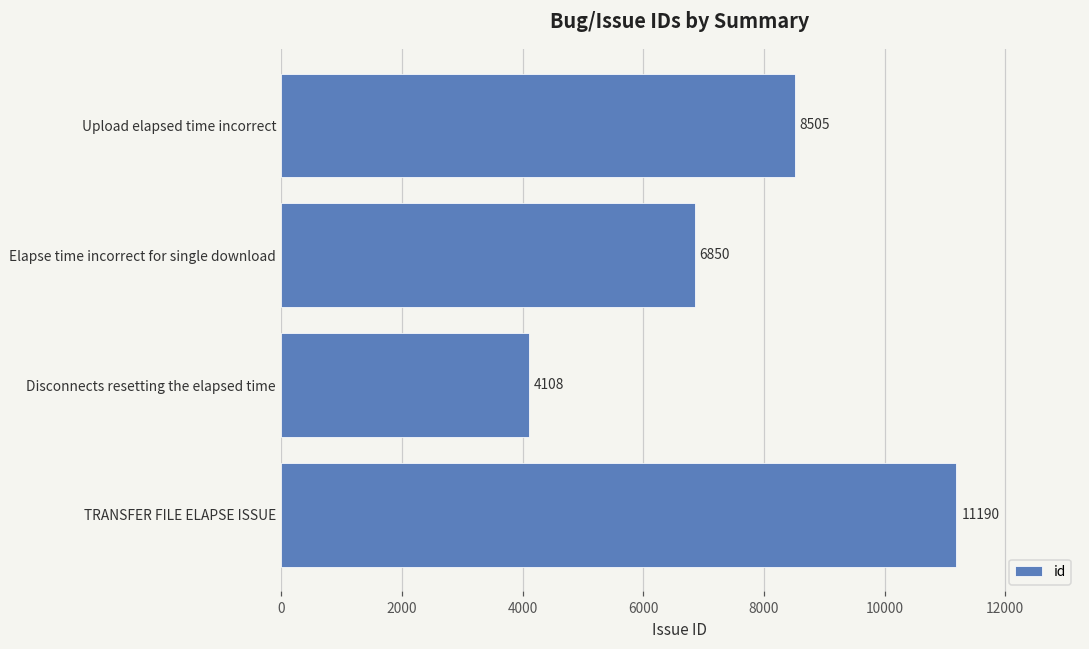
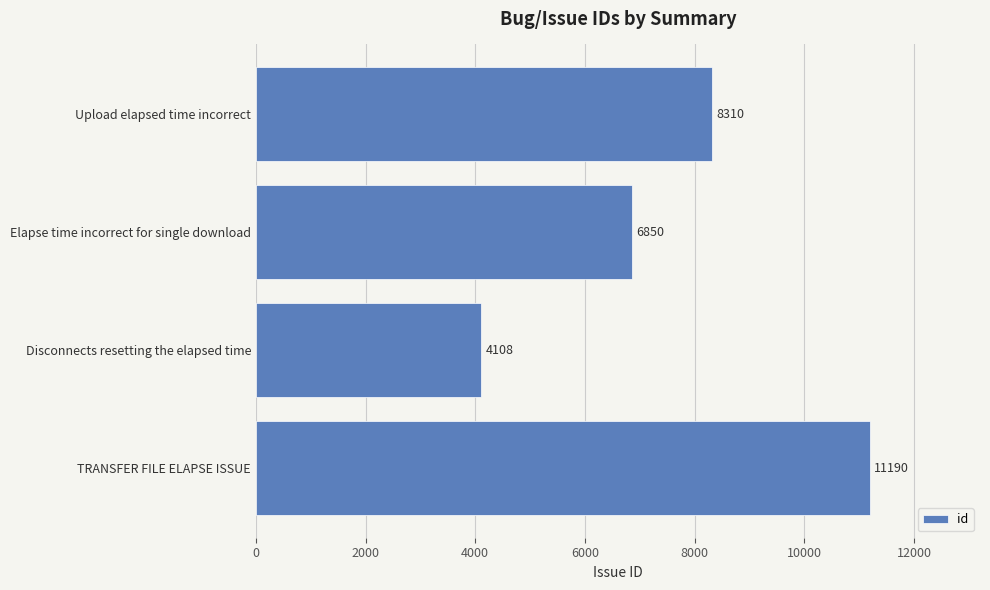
  {
-   "Upload elapsed time incorrect": 8505,
+   "Upload elapsed time incorrect": 8310,
    "Elapse time incorrect for single download": 6850,
    "Disconnects resetting the elapsed time": 4108,
    "TRANSFER FILE ELAPSE ISSUE": 11190
  }
